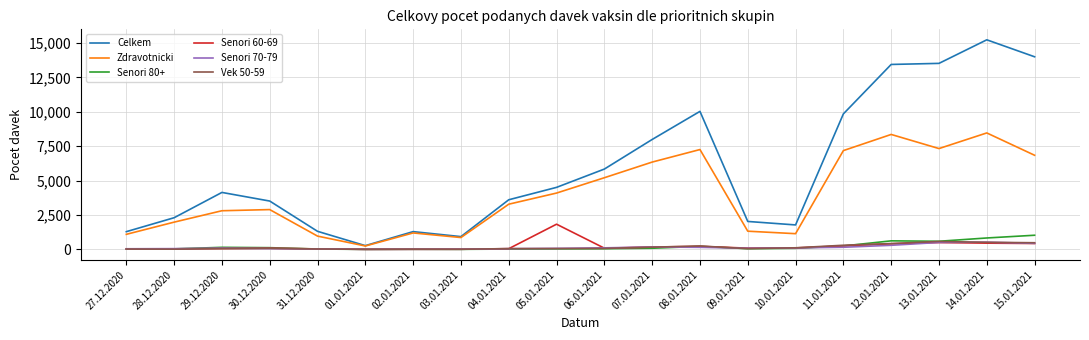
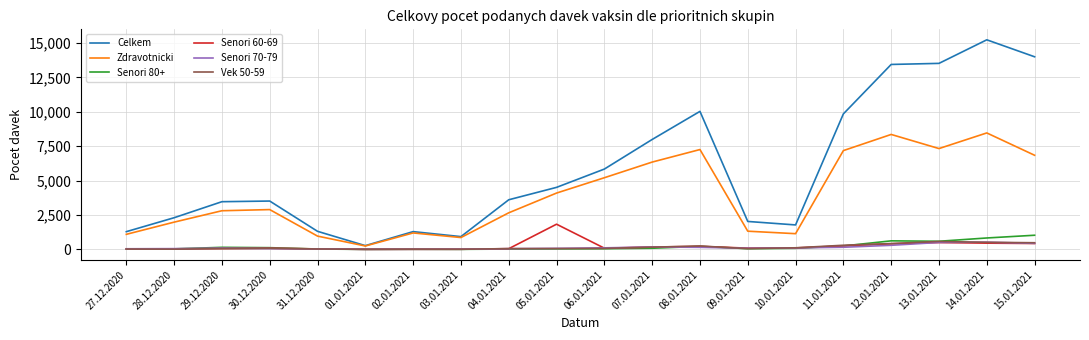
  {
    "Celkem": {
      "27.12.2020": "1,300",
      "28.12.2020": "2,300",
-     "29.12.2020": "4,100",
+     "29.12.2020": "3,500",
      "30.12.2020": "3,500",
      "31.12.2020": "1,300",
      "04.01.2021": "3,600",
      "05.01.2021": "4,500",
      "06.01.2021": "5,800",
      "07.01.2021": "8,000",
      "08.01.2021": "10,000",
      "09.01.2021": "2,000",
      "10.01.2021": "1,800",
      "11.01.2021": "9,900",
      "12.01.2021": "13,400",
      "13.01.2021": "13,500",
      "14.01.2021": "15,200",
      "15.01.2021": "14,000"
    },
    "Zdravotnicki": {
      "27.12.2020": "1,100",
      "28.12.2020": "2,000",
      "29.12.2020": "2,800",
      "30.12.2020": "2,900",
      "31.12.2020": "1,000",
-     "04.01.2021": "3,300",
+     "04.01.2021": "2,700",
      "05.01.2021": "4,100",
      "06.01.2021": "5,200",
      "07.01.2021": "6,300",
      "08.01.2021": "7,300",
      "09.01.2021": "1,300",
      "10.01.2021": "1,100",
      "11.01.2021": "7,200",
      "12.01.2021": "8,400",
      "13.01.2021": "7,300",
      "14.01.2021": "8,500",
      "15.01.2021": "6,800"
    },
    "Senori 80+": {
      "12.01.2021": "600",
      "14.01.2021": "800",
      "15.01.2021": "1,000"
    },
    "Senori 60-69": {
      "05.01.2021": "1,800"
    }
  }
